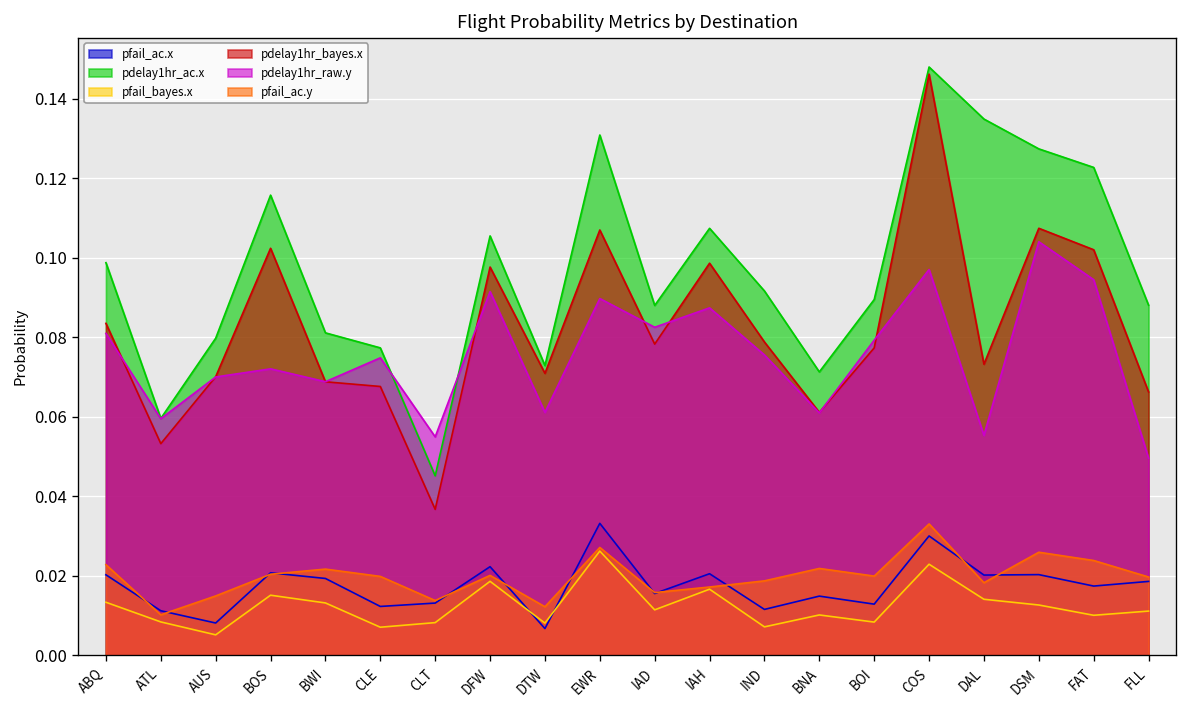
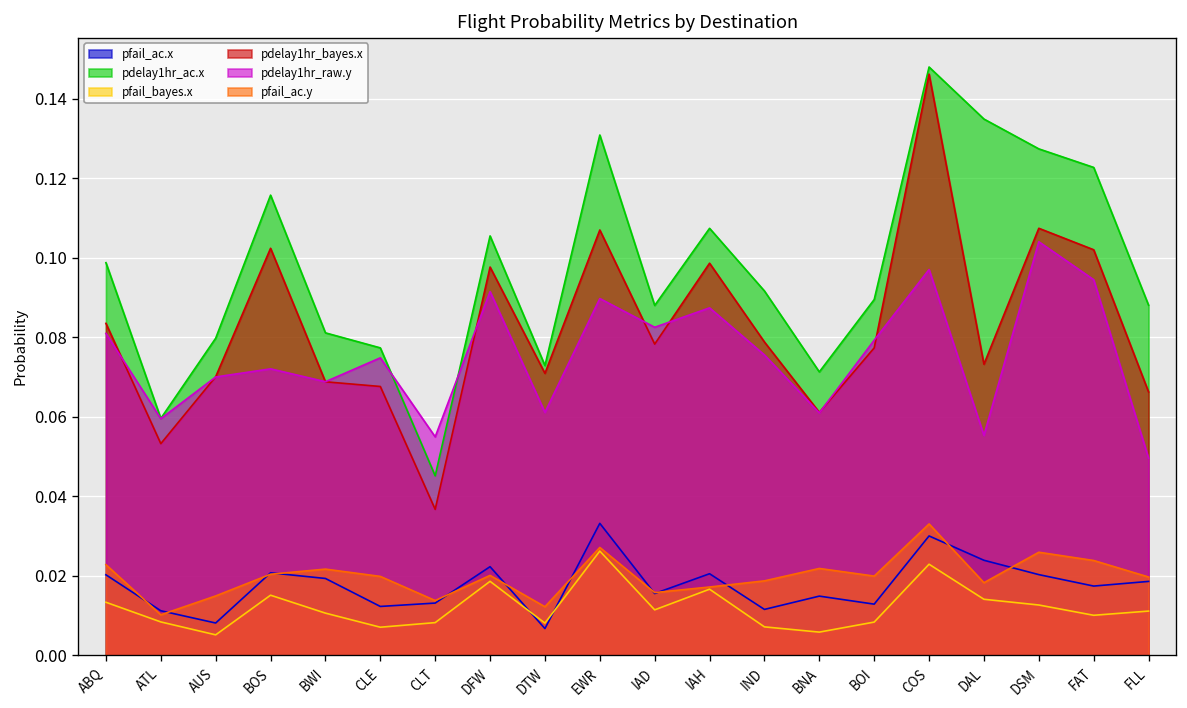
  {
    "pfail_ac.x": {
      "ABQ": 0.020,
      "ATL": 0.011,
      "AUS": 0.008,
      "BWI": 0.019,
      "CLE": 0.012,
      "DFW": 0.022,
      "DTW": 0.007,
      "EWR": 0.033,
      "IAH": 0.021,
      "IND": 0.012,
      "BNA": 0.015,
      "BOI": 0.013,
      "COS": 0.030,
-     "DAL": 0.020,
+     "DAL": 0.024,
      "DSM": 0.020,
      "FAT": 0.017,
      "FLL": 0.019
    },
    "pdelay1hr_ac.x": {
      "ABQ": 0.099,
      "AUS": 0.080,
      "BOS": 0.116,
      "BWI": 0.081,
      "CLE": 0.077,
      "CLT": 0.045,
      "DFW": 0.106,
      "DTW": 0.073,
      "EWR": 0.131,
      "IAD": 0.088,
      "IAH": 0.107,
      "IND": 0.092,
      "BNA": 0.071,
      "BOI": 0.090,
      "COS": 0.148,
      "DAL": 0.135,
      "DSM": 0.127,
      "FAT": 0.123,
      "FLL": 0.088
    },
    "pfail_bayes.x": {
      "ABQ": 0.013,
      "ATL": 0.008,
      "AUS": 0.005,
      "BOS": 0.015,
-     "BWI": 0.013,
+     "BWI": 0.011,
      "CLE": 0.007,
      "CLT": 0.008,
      "DFW": 0.019,
      "DTW": 0.008,
      "EWR": 0.026,
      "IAD": 0.011,
      "IND": 0.007,
-     "BNA": 0.010,
+     "BNA": 0.006,
      "BOI": 0.008,
      "COS": 0.023,
      "DAL": 0.014,
      "DSM": 0.013,
      "FAT": 0.010,
      "FLL": 0.011
    },
    "pdelay1hr_bayes.x": {
      "ABQ": 0.084,
      "ATL": 0.053,
      "BOS": 0.102,
      "CLE": 0.068,
      "CLT": 0.037,
      "DFW": 0.098,
      "DTW": 0.071,
      "EWR": 0.107,
      "IAD": 0.078,
      "IAH": 0.099,
      "IND": 0.079,
      "BOI": 0.077,
      "COS": 0.146,
      "DAL": 0.073,
      "DSM": 0.107,
      "FAT": 0.102,
      "FLL": 0.066
    },
    "pdelay1hr_raw.y": {
      "ABQ": 0.081,
      "BOS": 0.072,
      "CLE": 0.075,
      "CLT": 0.055,
      "DFW": 0.092,
      "DTW": 0.061,
      "EWR": 0.090,
      "IAD": 0.083,
      "IAH": 0.087,
      "IND": 0.076,
      "BOI": 0.079,
      "COS": 0.097,
      "DAL": 0.055,
      "DSM": 0.104,
      "FAT": 0.095,
      "FLL": 0.050
    },
    "pfail_ac.y": {
      "ABQ": 0.023,
      "ATL": 0.010,
      "AUS": 0.015,
      "BWI": 0.022,
      "CLE": 0.020,
      "DFW": 0.020,
      "DTW": 0.012,
      "EWR": 0.027,
      "IND": 0.019,
      "BNA": 0.022,
      "BOI": 0.020,
      "COS": 0.033,
      "DAL": 0.018,
      "DSM": 0.026,
      "FAT": 0.024,
      "FLL": 0.020
    }
  }
